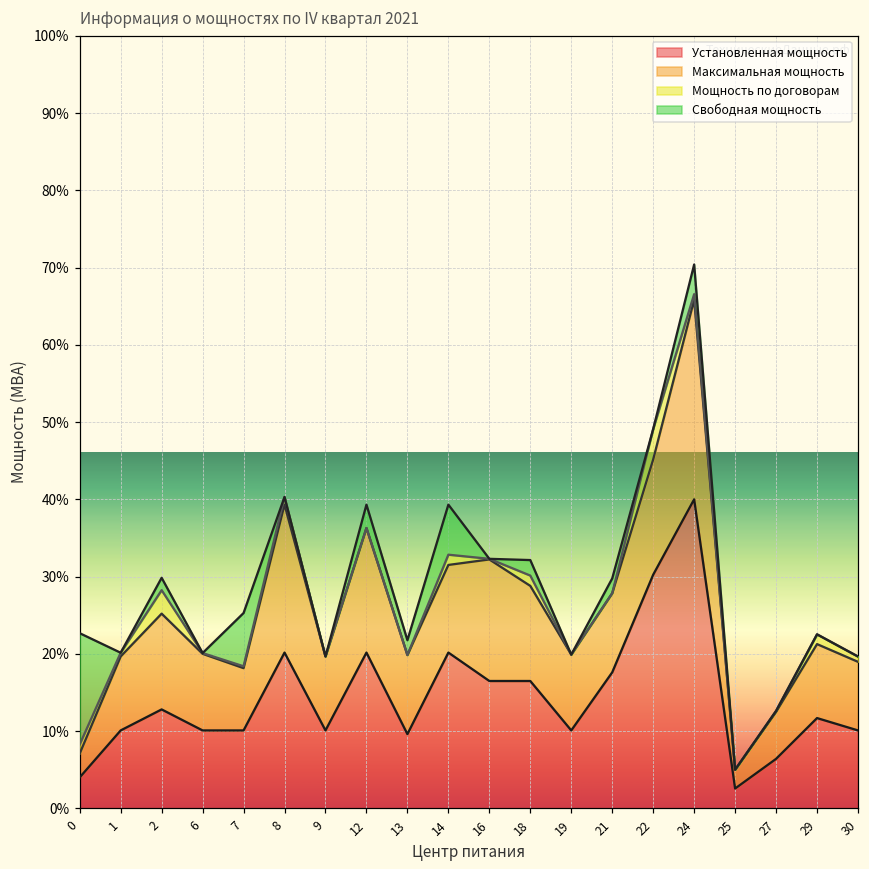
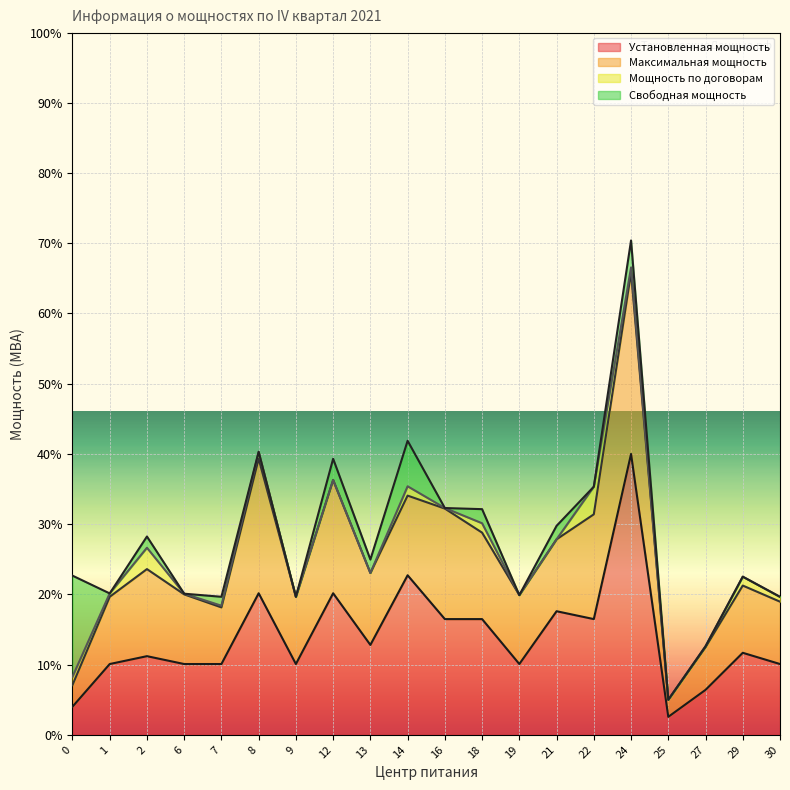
  {
    "Установленная мощность": {
      "0": "4%",
      "1": "10%",
-     "2": "13%",
+     "2": "11%",
      "6": "10%",
      "7": "10%",
      "8": "20%",
      "9": "10%",
      "12": "20%",
-     "13": "10%",
-     "14": "20%",
+     "13": "13%",
+     "14": "23%",
      "16": "16%",
      "18": "16%",
      "19": "10%",
      "21": "18%",
-     "22": "30%",
+     "22": "16%",
      "24": "40%",
      "25": "3%",
      "27": "6%",
      "29": "12%",
      "30": "10%"
    },
    "Свободная мощность": {
      "0": "14%",
      "2": "2%",
-     "7": "7%",
+     "7": "1%",
      "12": "3%",
      "13": "2%",
      "14": "6%",
      "18": "2%",
      "21": "2%",
      "24": "4%"
    }
  }
